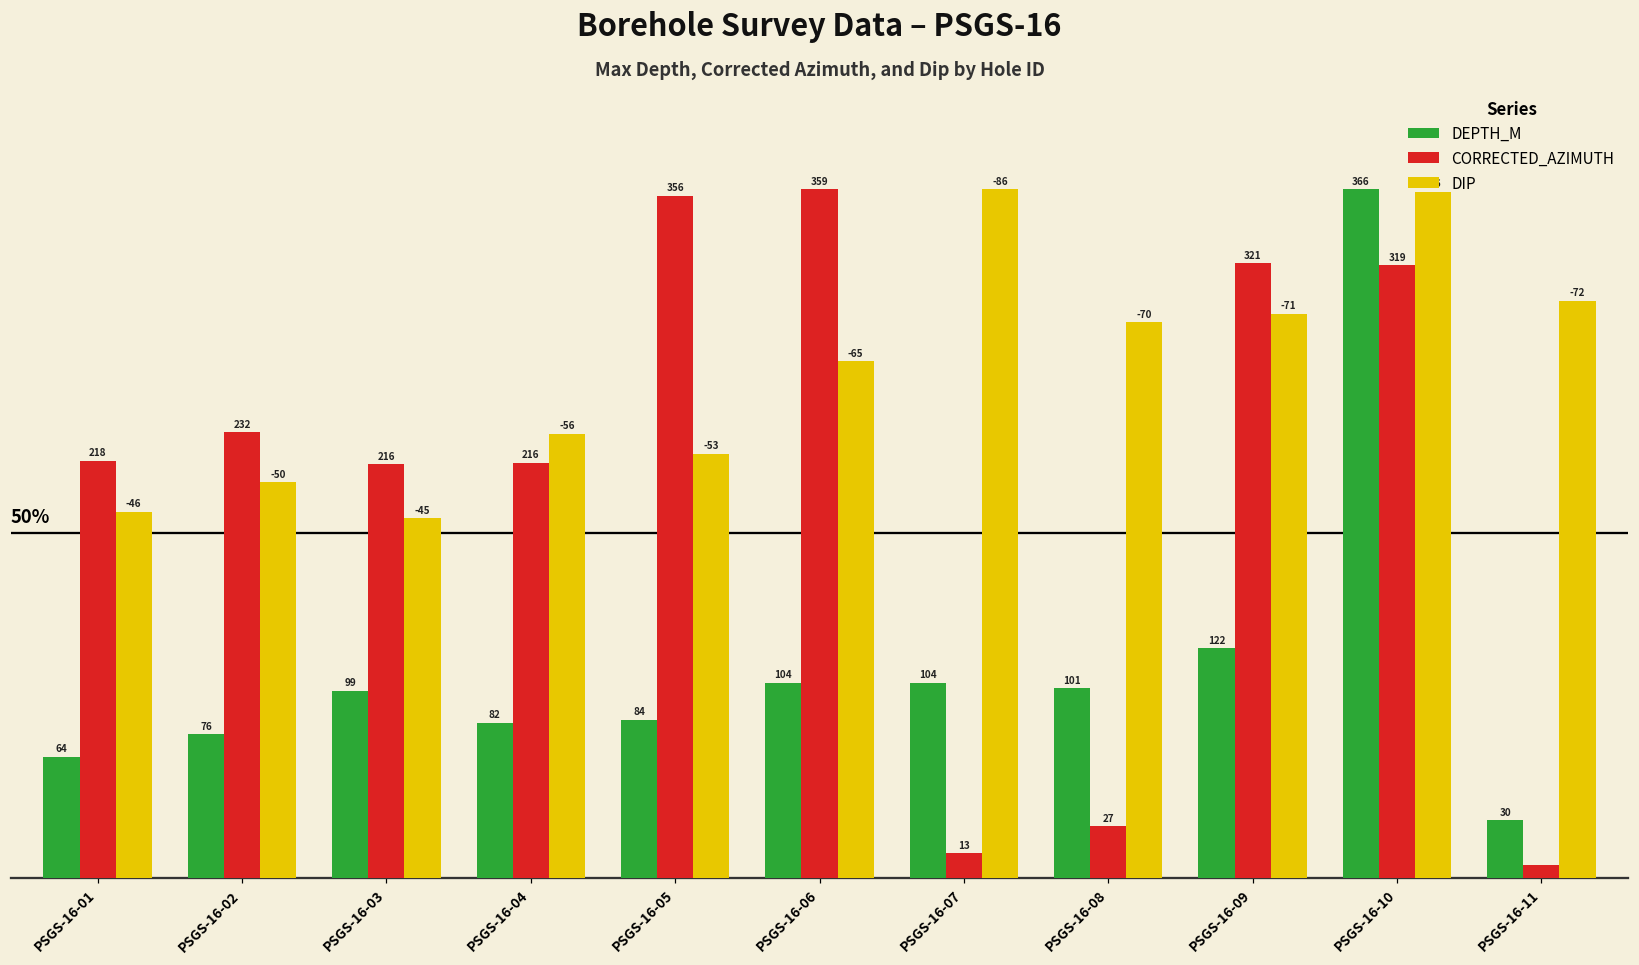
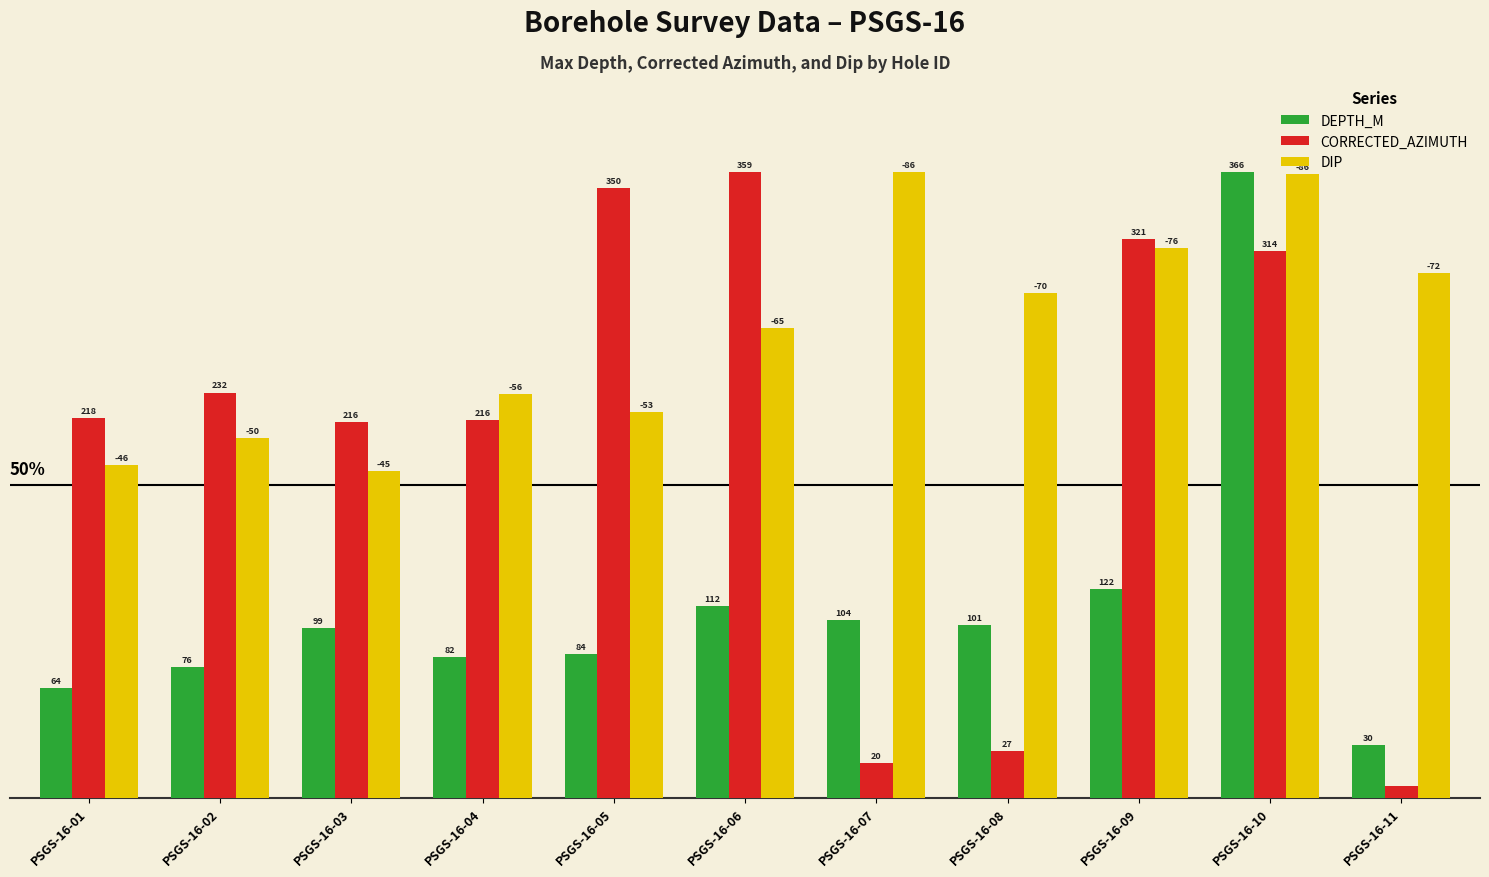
  {
    "DEPTH_M": {
-     "PSGS-16-06": 104
+     "PSGS-16-06": 112
    },
    "CORRECTED_AZIMUTH": {
-     "PSGS-16-05": 356,
-     "PSGS-16-07": 13,
-     "PSGS-16-10": 319
+     "PSGS-16-05": 350,
+     "PSGS-16-07": 20,
+     "PSGS-16-10": 314
    },
    "DIP": {
-     "PSGS-16-09": -71
+     "PSGS-16-09": -76
    }
  }
